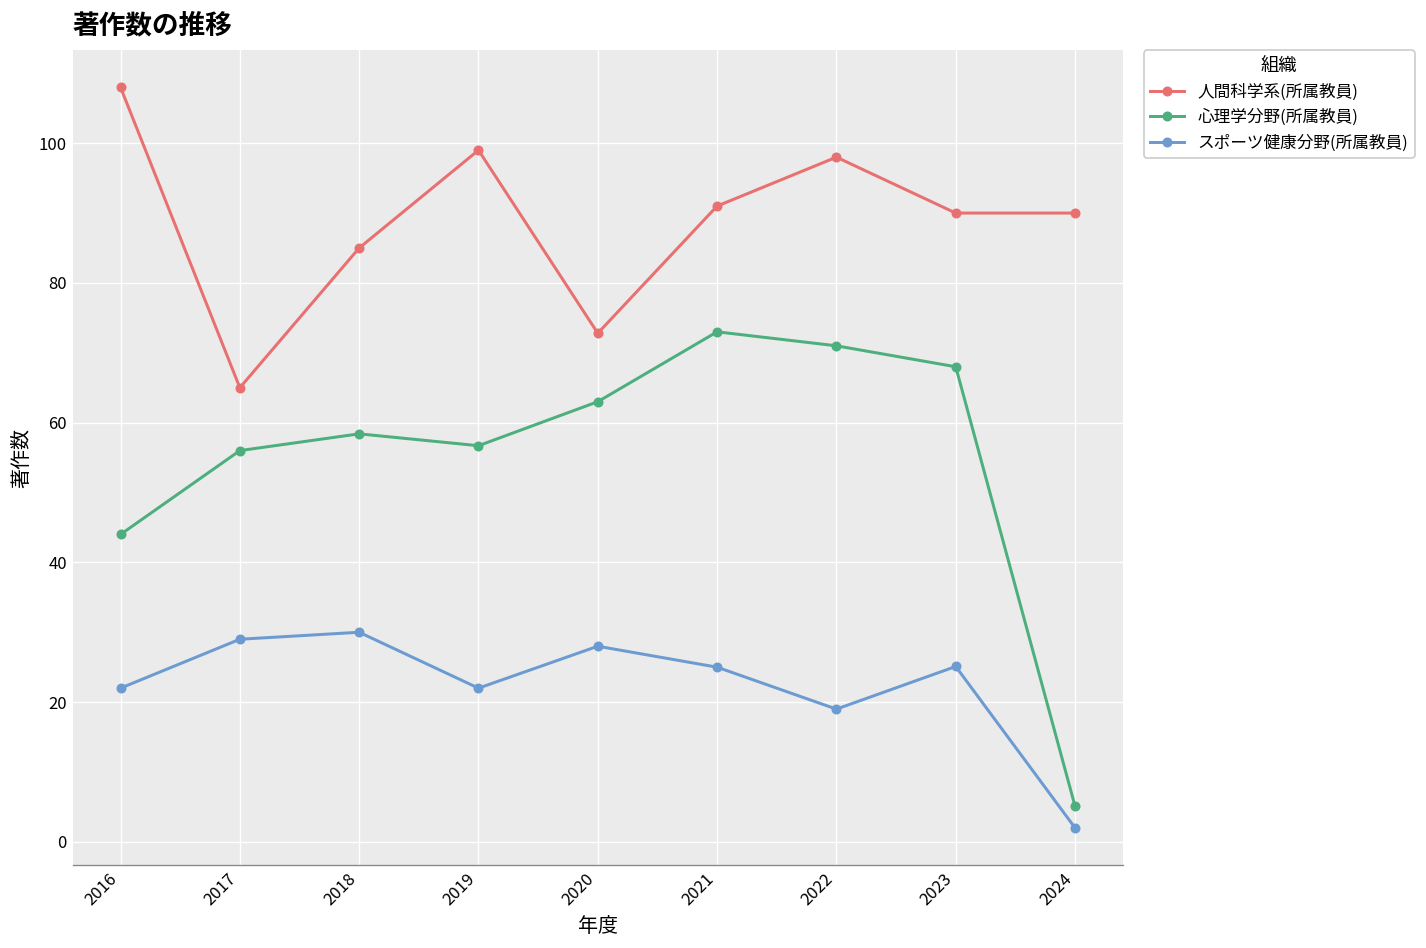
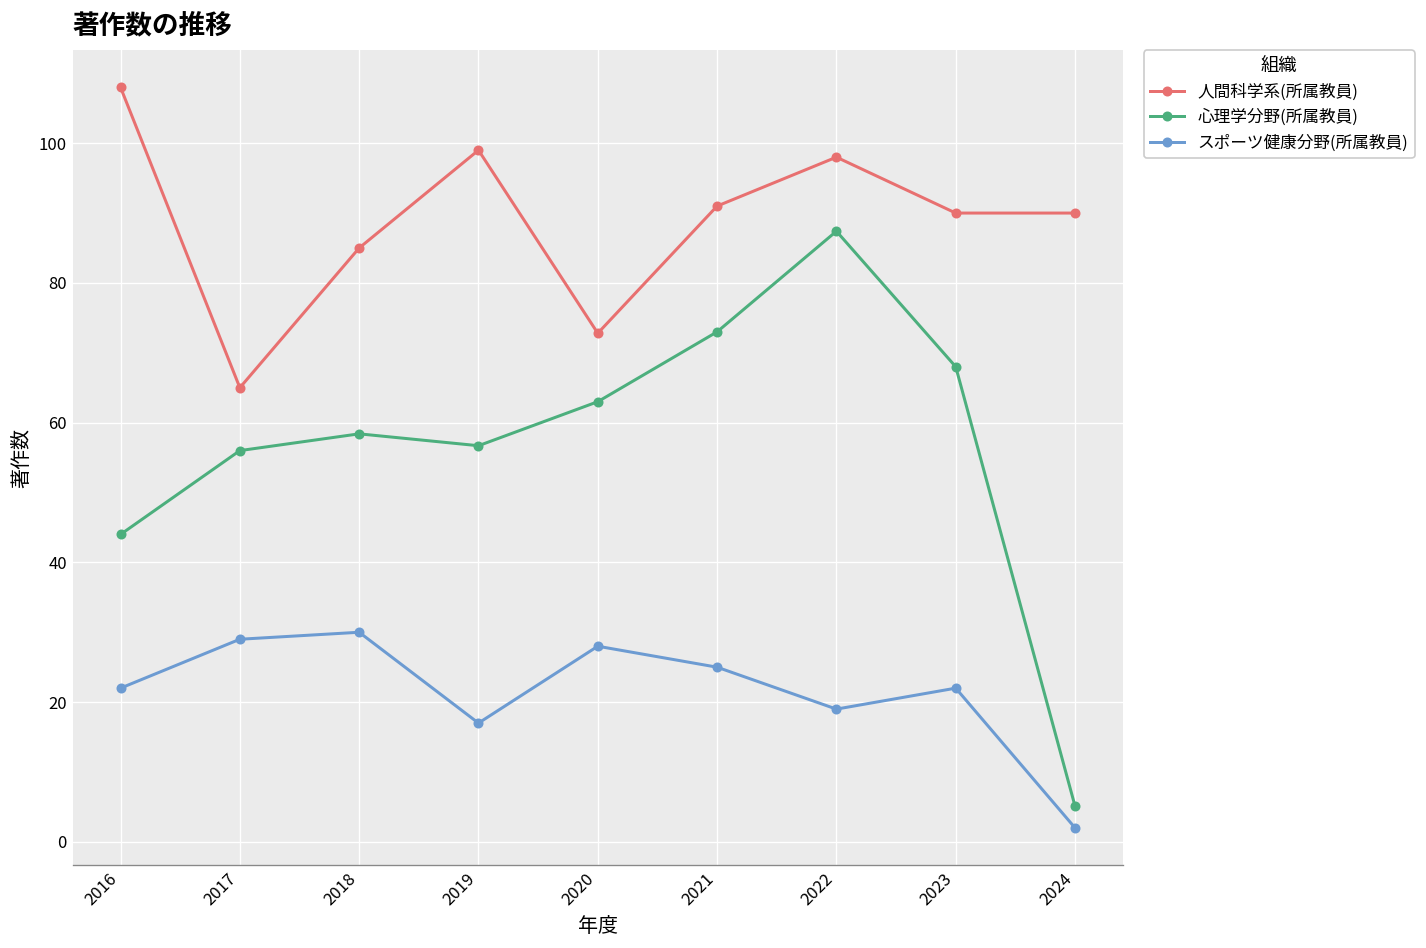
  {
    "人間科学系(所属教員)": {
      "2016": 108,
      "2017": 65,
      "2018": 85,
      "2019": 99,
      "2020": 73,
      "2021": 91,
      "2022": 98,
      "2023": 90,
      "2024": 90
    },
    "心理学分野(所属教員)": {
      "2016": 44,
      "2017": 56,
      "2018": 58,
      "2019": 57,
      "2020": 63,
      "2021": 73,
-     "2022": 71,
+     "2022": 87,
      "2023": 68,
      "2024": 5
    },
    "スポーツ健康分野(所属教員)": {
      "2016": 22,
      "2017": 29,
      "2018": 30,
-     "2019": 22,
+     "2019": 17,
      "2020": 28,
      "2021": 25,
      "2022": 19,
-     "2023": 25,
+     "2023": 22,
      "2024": 2
    }
  }
